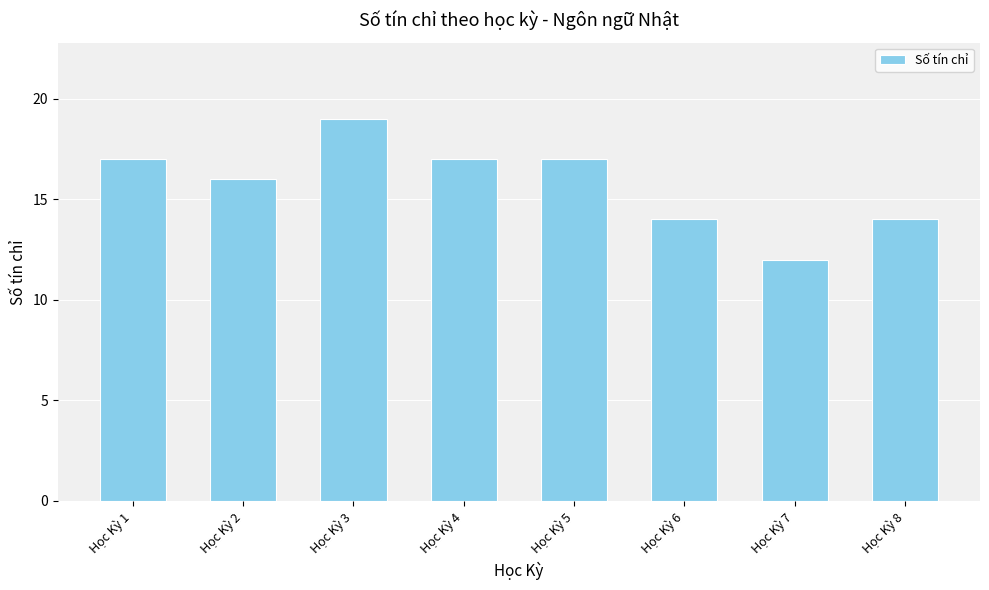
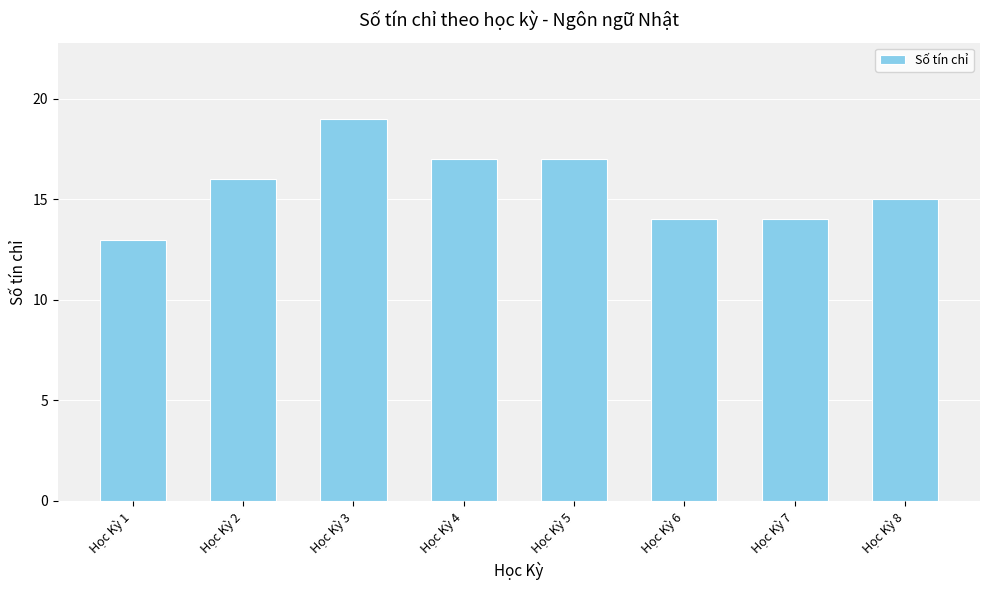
  {
-   "Học Kỳ 1": 17,
+   "Học Kỳ 1": 13,
    "Học Kỳ 2": 16,
    "Học Kỳ 3": 19,
    "Học Kỳ 4": 17,
    "Học Kỳ 5": 17,
    "Học Kỳ 6": 14,
-   "Học Kỳ 7": 12,
-   "Học Kỳ 8": 14
+   "Học Kỳ 7": 14,
+   "Học Kỳ 8": 15
  }
